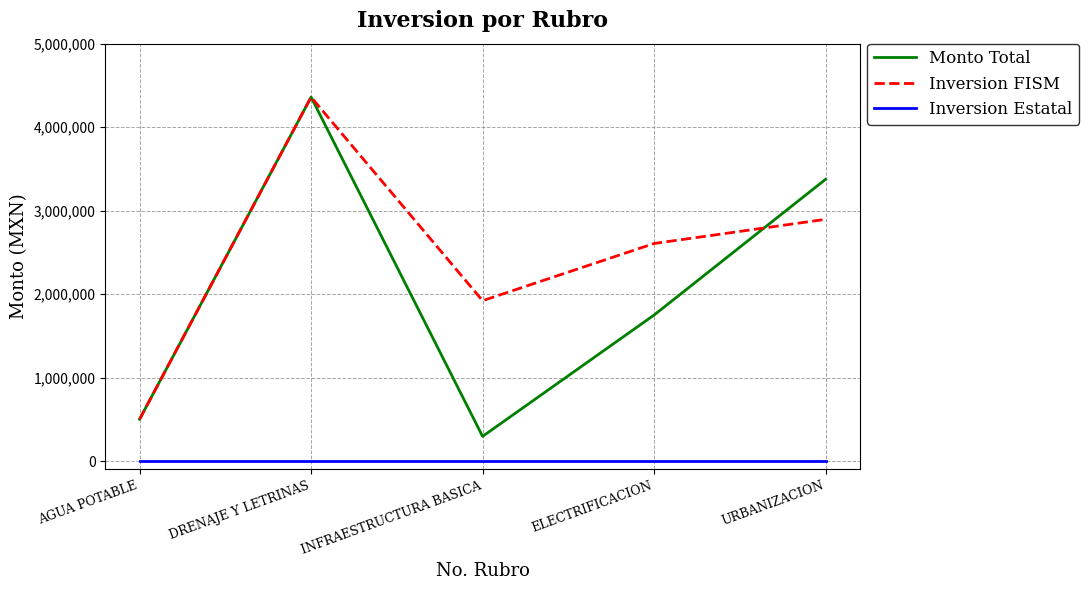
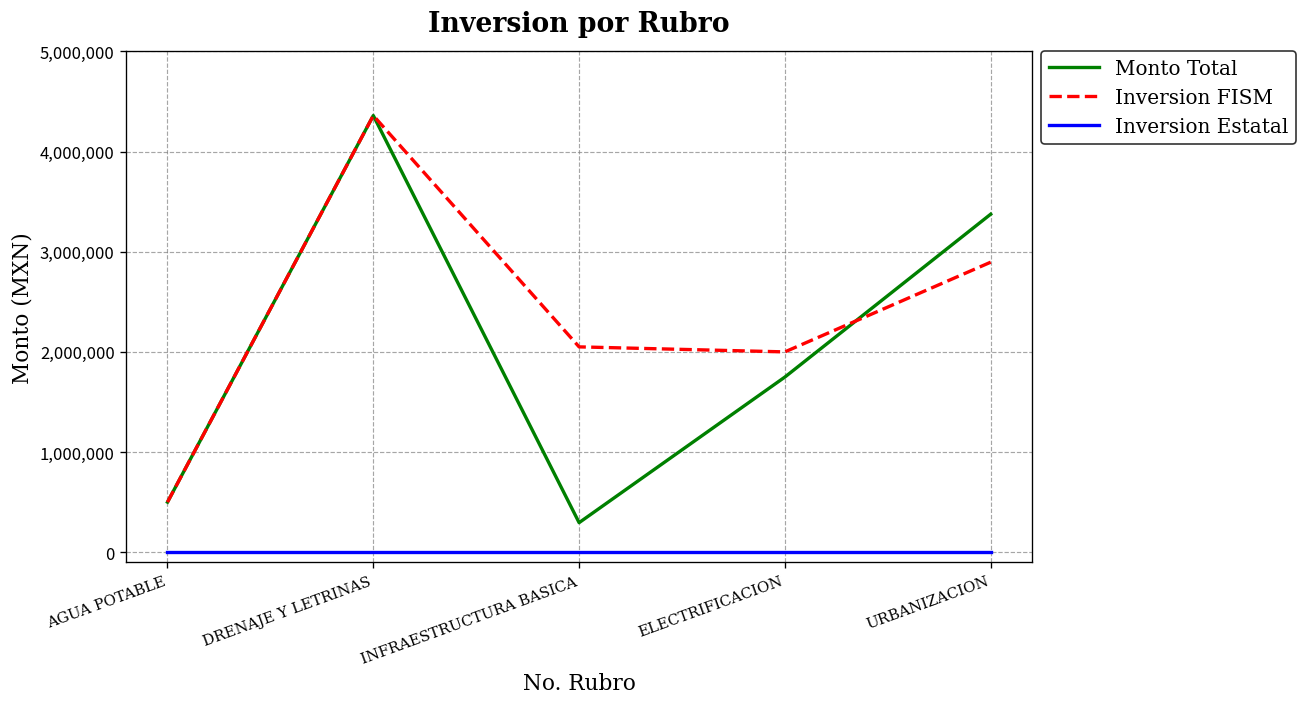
  {
    "Monto Total": {
      "INFRAESTRUCTURA BASICA": "300,000",
      "ELECTRIFICACION": "1,700,000",
      "URBANIZACION": "3,400,000"
    },
    "Inversion FISM": {
-     "INFRAESTRUCTURA BASICA": "1,900,000",
-     "ELECTRIFICACION": "2,600,000",
+     "INFRAESTRUCTURA BASICA": "2,100,000",
+     "ELECTRIFICACION": "2,000,000",
      "URBANIZACION": "2,900,000"
    },
    "Inversion Estatal": {
      "AGUA POTABLE": "0",
      "DRENAJE Y LETRINAS": "0",
      "INFRAESTRUCTURA BASICA": "0",
      "ELECTRIFICACION": "0",
      "URBANIZACION": "0"
    }
  }
